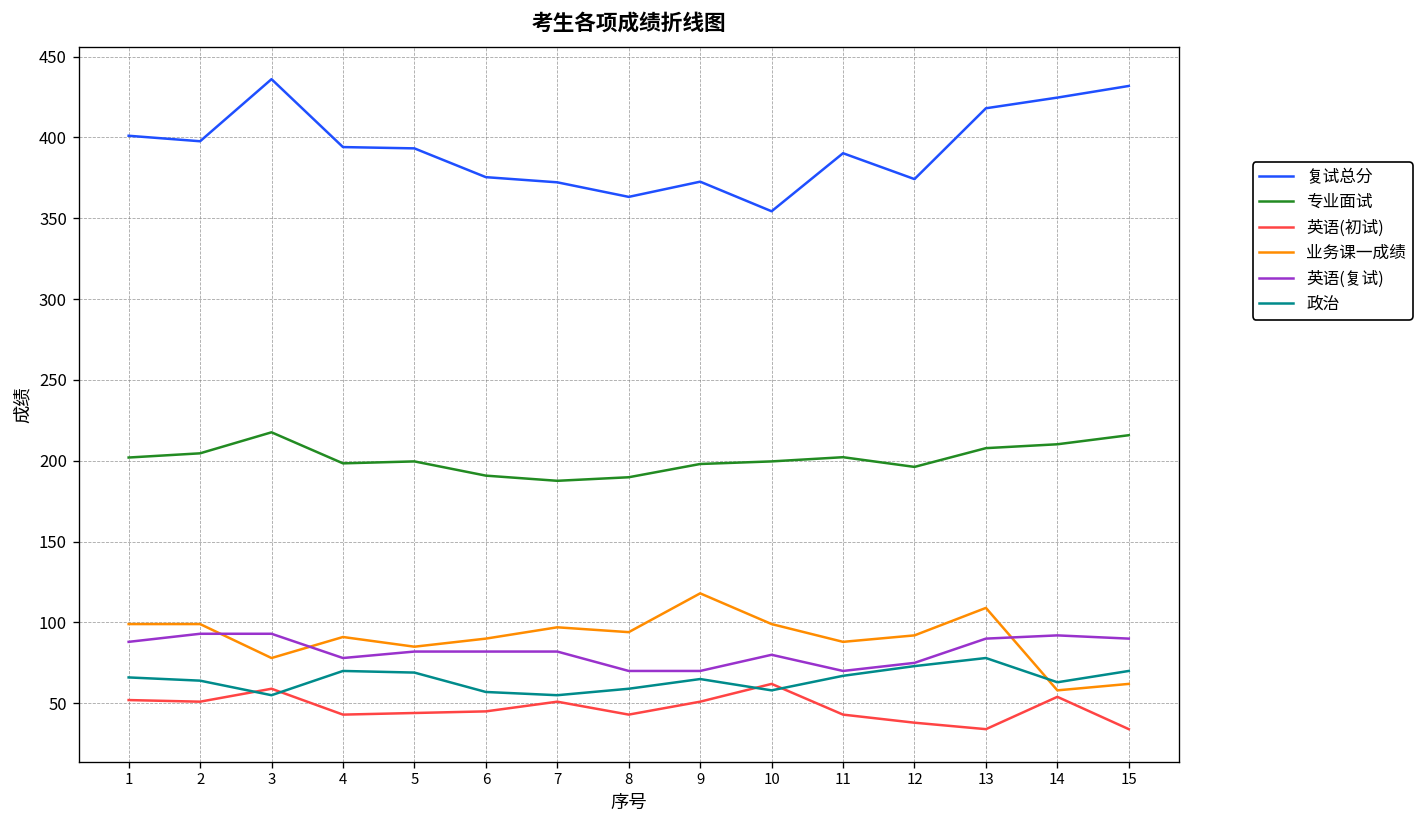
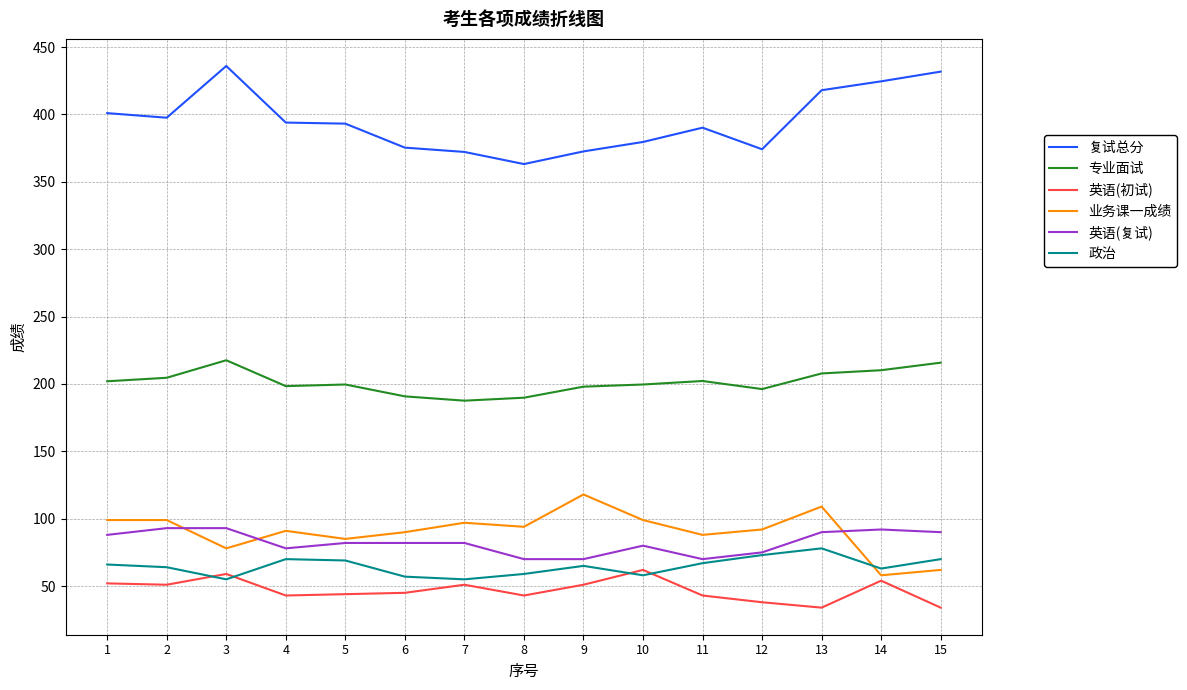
  {
    "复试总分": {
      "1": 401,
      "2": 398,
      "3": 436,
      "4": 394,
      "5": 393,
      "6": 375,
      "7": 372,
      "8": 363,
      "9": 373,
-     "10": 354,
+     "10": 380,
      "11": 390,
      "12": 374,
      "13": 418,
      "14": 425,
      "15": 432
    },
    "专业面试": {
      "1": 202,
      "2": 205,
      "3": 218,
      "4": 198,
      "5": 200,
      "6": 191,
      "7": 188,
      "8": 190,
      "9": 198,
      "10": 200,
      "11": 202,
      "12": 196,
      "13": 208,
      "14": 210,
      "15": 216
    },
    "英语(初试)": {
      "1": 52,
      "2": 51,
      "3": 59,
      "4": 43,
      "5": 44,
      "6": 45,
      "7": 51,
      "8": 43,
      "9": 51,
      "10": 62,
      "11": 43,
      "12": 38,
      "13": 34,
      "14": 54,
      "15": 34
    },
    "业务课一成绩": {
      "1": 99,
      "2": 99,
      "3": 78,
      "4": 91,
      "5": 85,
      "6": 90,
      "7": 97,
      "8": 94,
      "9": 118,
      "10": 99,
      "11": 88,
      "12": 92,
      "13": 109,
      "14": 58,
      "15": 62
    },
    "英语(复试)": {
      "1": 88,
      "2": 93,
      "3": 93,
      "4": 78,
      "5": 82,
      "6": 82,
      "7": 82,
      "8": 70,
      "9": 70,
      "10": 80,
      "11": 70,
      "12": 75,
      "13": 90,
      "14": 92,
      "15": 90
    },
    "政治": {
      "1": 66,
      "2": 64,
      "3": 55,
      "4": 70,
      "5": 69,
      "6": 57,
      "7": 55,
      "8": 59,
      "9": 65,
      "10": 58,
      "11": 67,
      "12": 73,
      "13": 78,
      "14": 63,
      "15": 70
    }
  }
